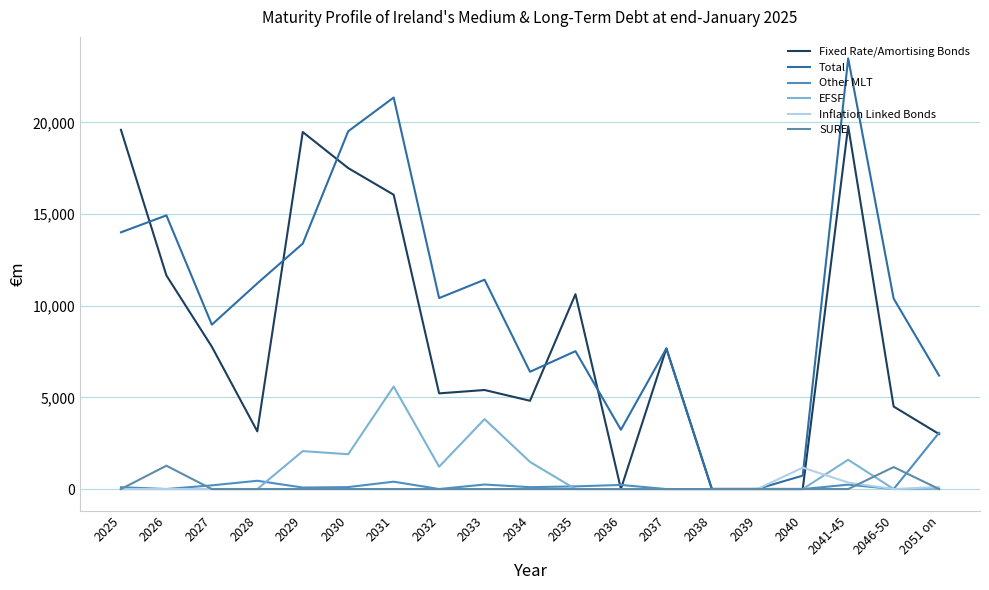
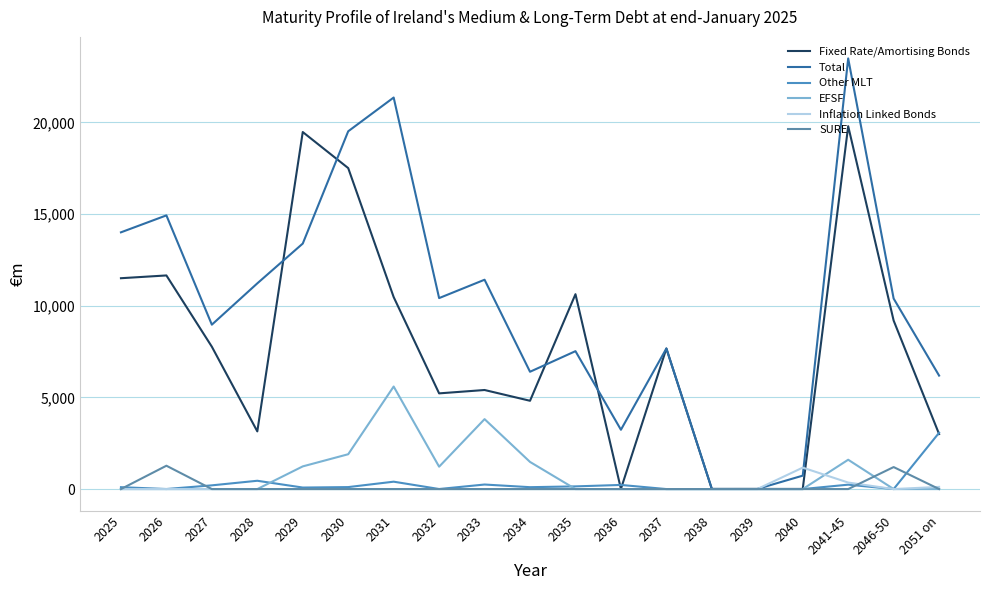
  {
    "Fixed Rate/Amortising Bonds": {
-     "2025": "19,600",
+     "2025": "11,500",
      "2026": "11,700",
      "2027": "7,800",
      "2028": "3,100",
      "2029": "19,500",
      "2030": "17,500",
-     "2031": "16,100",
+     "2031": "10,500",
      "2032": "5,200",
      "2033": "5,400",
      "2034": "4,800",
      "2035": "10,600",
      "2041-45": "19,800",
-     "2046-50": "4,500"
+     "2046-50": "9,200"
    },
    "EFSF": {
-     "2029": "2,100",
+     "2029": "1,200",
      "2030": "1,900",
      "2031": "5,600",
      "2032": "1,200",
      "2033": "3,800",
      "2034": "1,500",
      "2041-45": "1,600"
    },
    "Inflation Linked Bonds": {
      "2040": "1,200"
    }
  }
